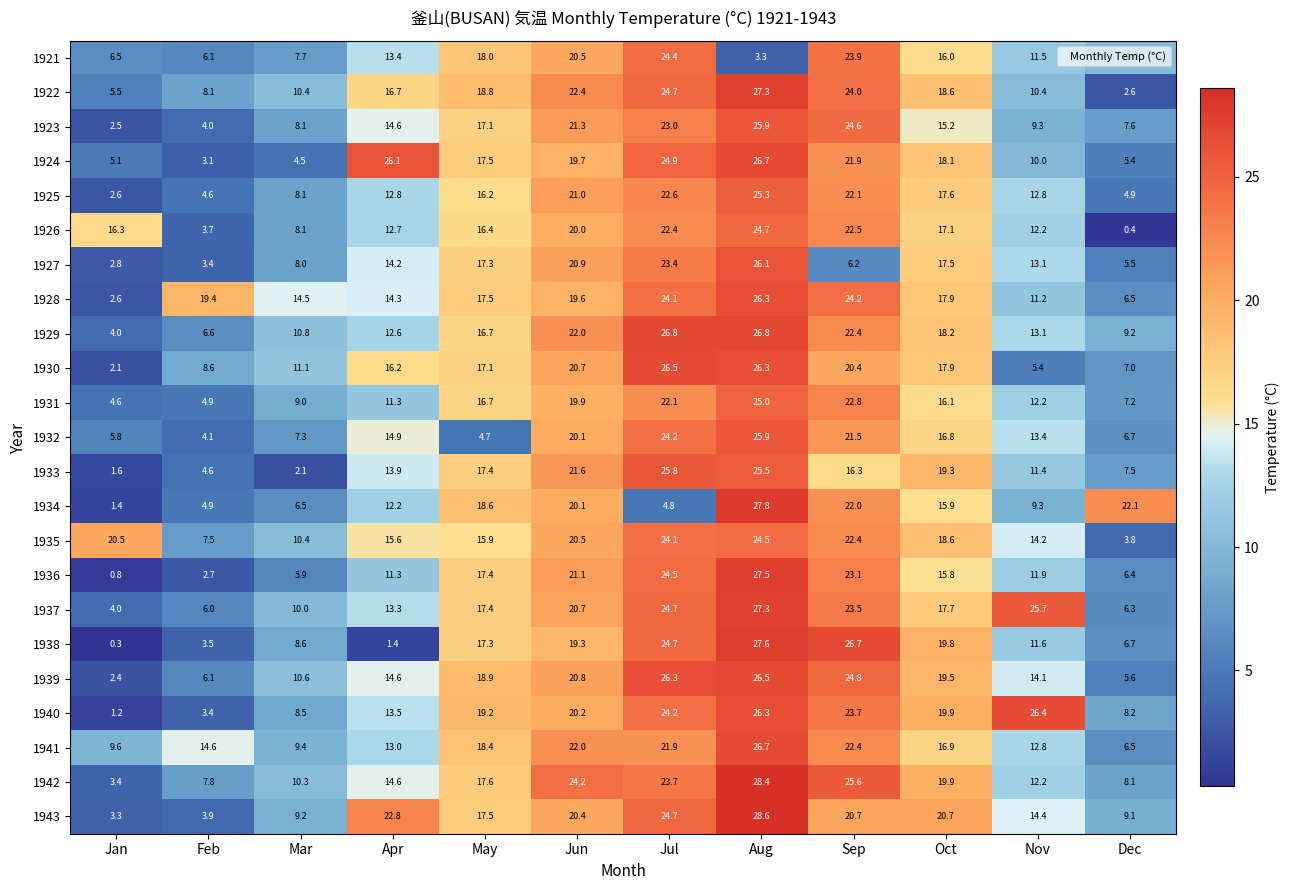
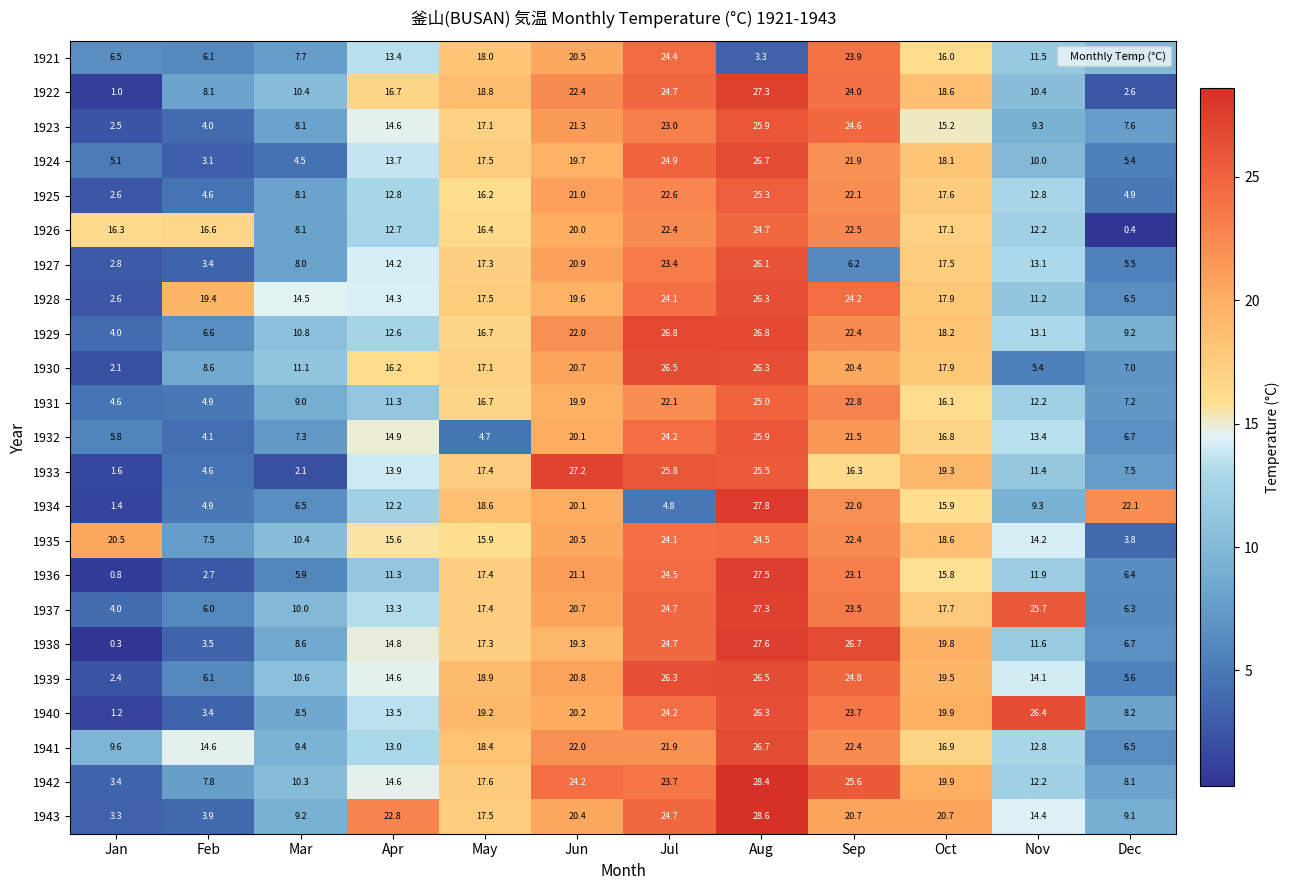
  {
    "1922": {
-     "Jan": 5.5,
+     "Jan": 1.0,
      "Feb": 8.1,
      "Mar": 10.4,
      "Apr": 16.7,
      "May": 18.8,
      "Jun": 22.4,
      "Jul": 24.7,
      "Aug": 27.3,
      "Sep": 24.0,
      "Oct": 18.6,
      "Nov": 10.4,
      "Dec": 2.6
    },
    "1924": {
      "Jan": 5.1,
      "Feb": 3.1,
      "Mar": 4.5,
-     "Apr": 26.1,
+     "Apr": 13.7,
      "May": 17.5,
      "Jun": 19.7,
      "Jul": 24.9,
      "Aug": 26.7,
      "Sep": 21.9,
      "Oct": 18.1,
      "Nov": 10.0,
      "Dec": 5.4
    },
    "1926": {
      "Jan": 16.3,
-     "Feb": 3.7,
+     "Feb": 16.6,
      "Mar": 8.1,
      "Apr": 12.7,
      "May": 16.4,
      "Jun": 20.0,
      "Jul": 22.4,
      "Aug": 24.7,
      "Sep": 22.5,
      "Oct": 17.1,
      "Nov": 12.2,
      "Dec": 0.4
    },
    "1933": {
      "Jan": 1.6,
      "Feb": 4.6,
      "Mar": 2.1,
      "Apr": 13.9,
      "May": 17.4,
-     "Jun": 21.6,
+     "Jun": 27.2,
      "Jul": 25.8,
      "Aug": 25.5,
      "Sep": 16.3,
      "Oct": 19.3,
      "Nov": 11.4,
      "Dec": 7.5
    },
    "1938": {
      "Jan": 0.3,
      "Feb": 3.5,
      "Mar": 8.6,
-     "Apr": 1.4,
+     "Apr": 14.8,
      "May": 17.3,
      "Jun": 19.3,
      "Jul": 24.7,
      "Aug": 27.6,
      "Sep": 26.7,
      "Oct": 19.8,
      "Nov": 11.6,
      "Dec": 6.7
    }
  }
